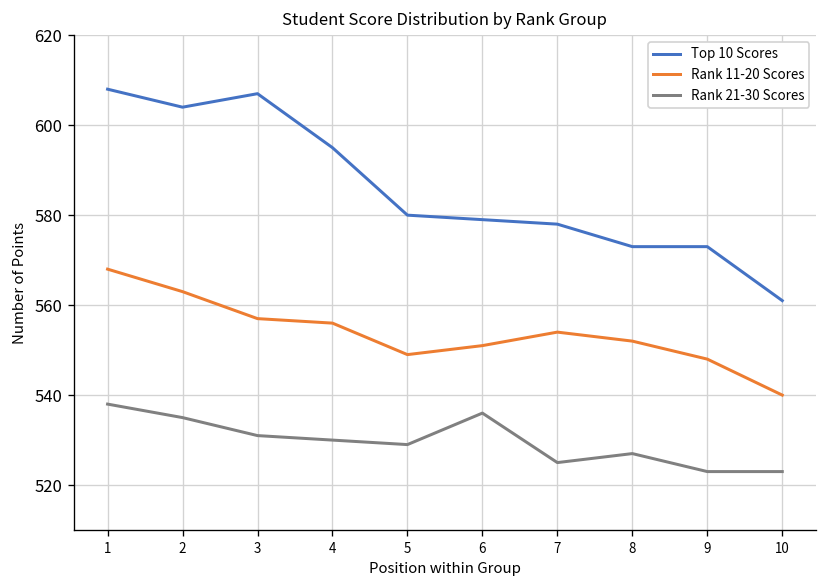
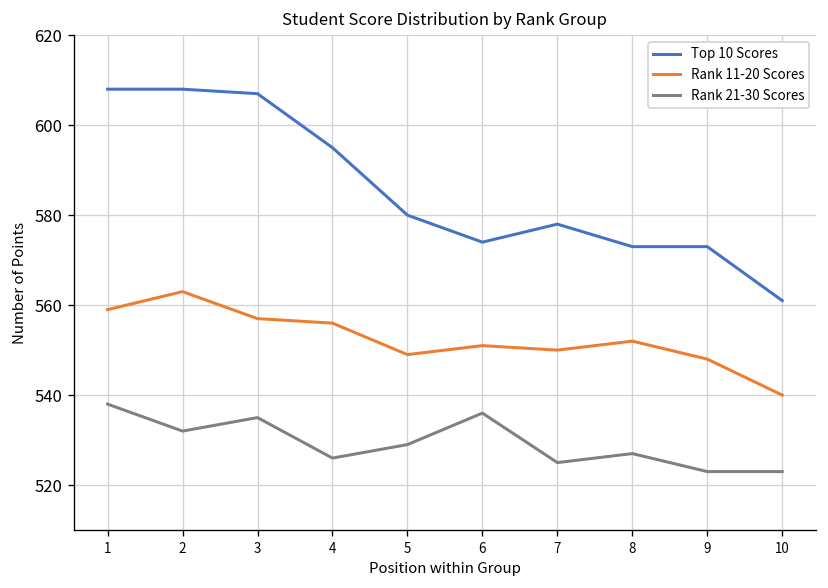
  {
    "Top 10 Scores": {
      "1": 608,
-     "2": 604,
+     "2": 608,
      "3": 607,
      "4": 595,
      "5": 580,
-     "6": 579,
+     "6": 574,
      "7": 578,
      "8": 573,
      "9": 573,
      "10": 561
    },
    "Rank 11-20 Scores": {
-     "1": 568,
+     "1": 559,
      "2": 563,
      "3": 557,
      "4": 556,
      "5": 549,
      "6": 551,
-     "7": 554,
+     "7": 550,
      "8": 552,
      "9": 548,
      "10": 540
    },
    "Rank 21-30 Scores": {
      "1": 538,
-     "2": 535,
-     "3": 531,
-     "4": 530,
+     "2": 532,
+     "3": 535,
+     "4": 526,
      "5": 529,
      "6": 536,
      "7": 525,
      "8": 527,
      "9": 523,
      "10": 523
    }
  }
